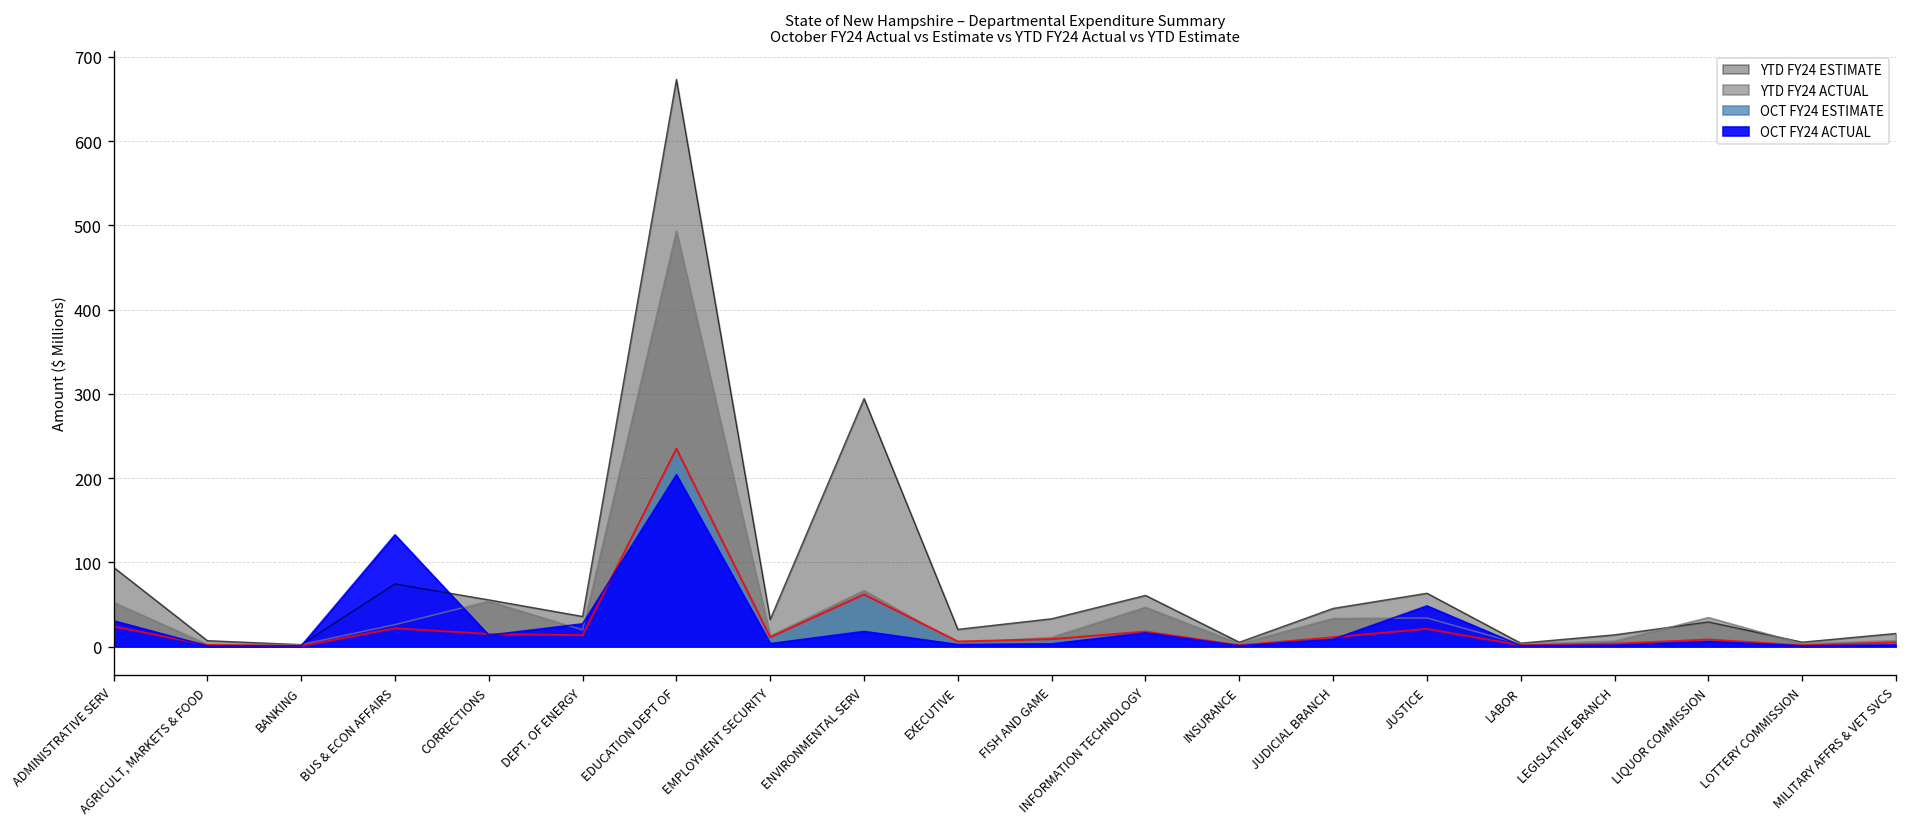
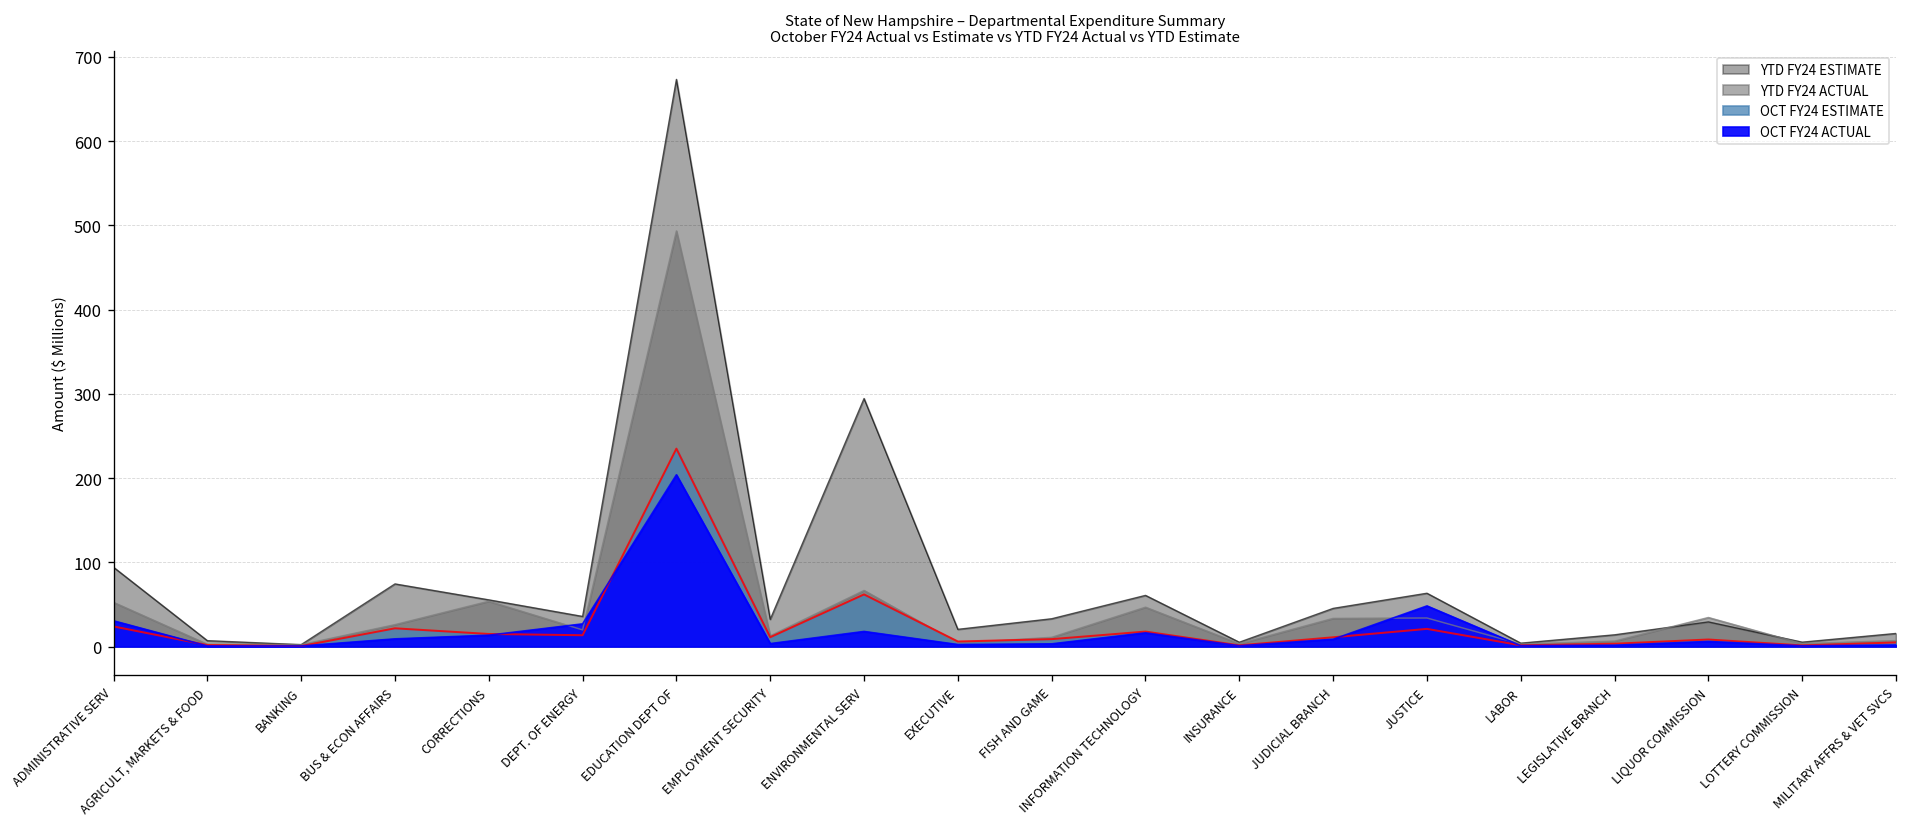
  {
    "OCT FY24 ESTIMATE": {
      "ADMINISTRATIVE SERV": 20,
      "BUS & ECON AFFAIRS": 20,
      "DEPT. OF ENERGY": 10,
      "EDUCATION DEPT OF": 230,
      "ENVIRONMENTAL SERV": 60,
      "JUSTICE": 20
    },
    "OCT FY24 ACTUAL": {
      "ADMINISTRATIVE SERV": 30,
-     "BUS & ECON AFFAIRS": 130,
+     "BUS & ECON AFFAIRS": 10,
      "DEPT. OF ENERGY": 30,
      "EDUCATION DEPT OF": 200,
      "EMPLOYMENT SECURITY": 0,
      "ENVIRONMENTAL SERV": 20,
      "FISH AND GAME": 0,
      "JUSTICE": 50
    }
  }
